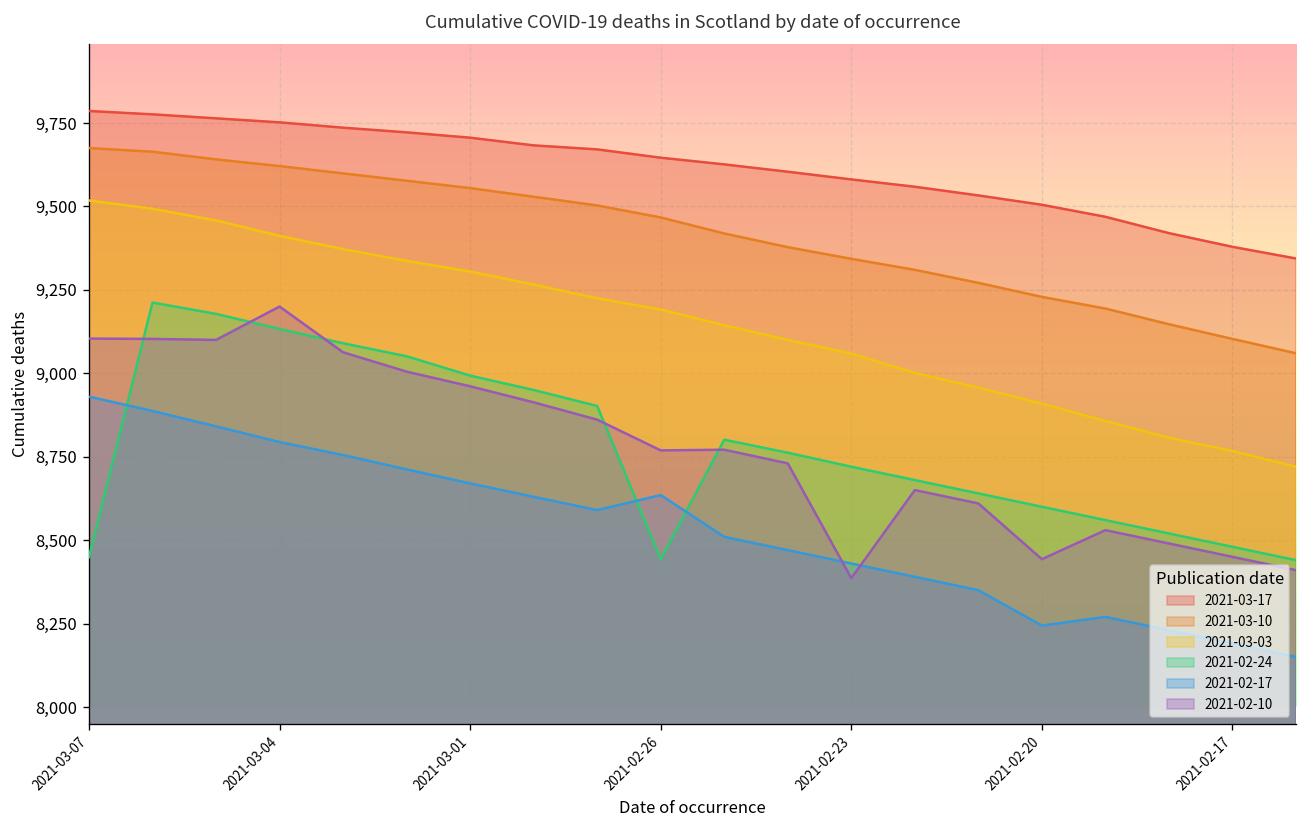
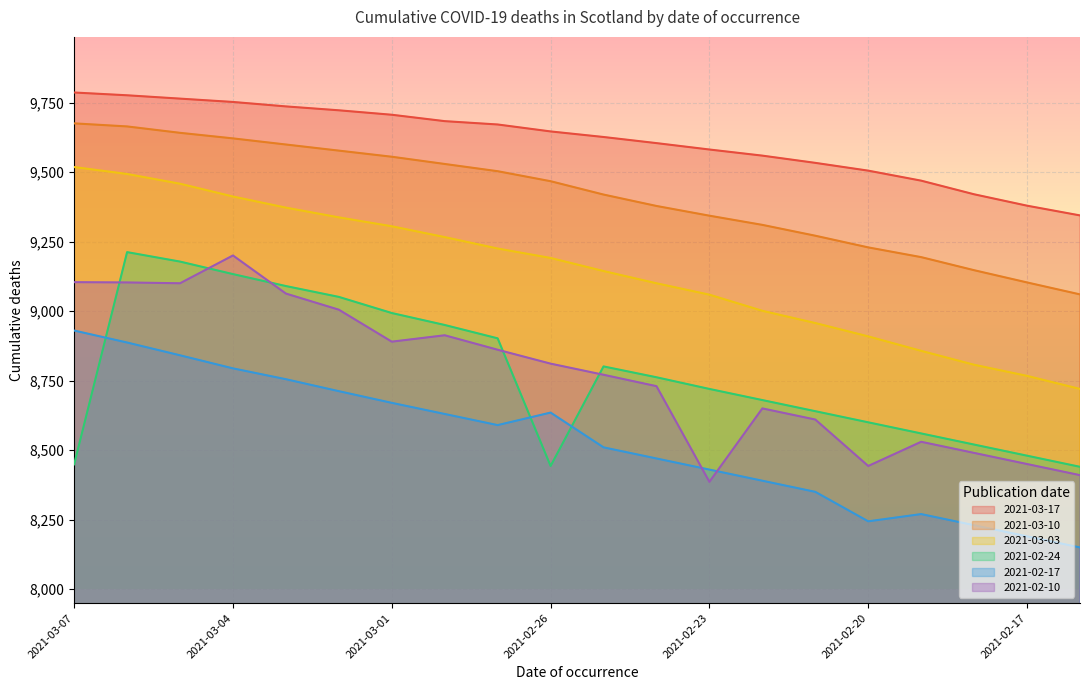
  {
    "2021-02-24": {
      "2021-03-07": "8,450",
      "2021-03-04": "9,130",
      "2021-03-01": "8,990",
      "2021-02-26": "8,440",
      "2021-02-23": "8,720",
      "2021-02-20": "8,600",
      "2021-02-17": "8,480"
    },
    "2021-02-17": {
      "2021-03-07": "8,930",
      "2021-03-04": "8,790",
      "2021-03-01": "8,670",
      "2021-02-26": "8,640",
      "2021-02-23": "8,430",
      "2021-02-20": "8,240"
    },
    "2021-02-10": {
      "2021-03-07": "9,100",
      "2021-03-04": "9,200",
-     "2021-03-01": "8,960",
-     "2021-02-26": "8,770",
+     "2021-03-01": "8,890",
+     "2021-02-26": "8,810",
      "2021-02-23": "8,390",
      "2021-02-20": "8,440",
      "2021-02-17": "8,450"
    }
  }
